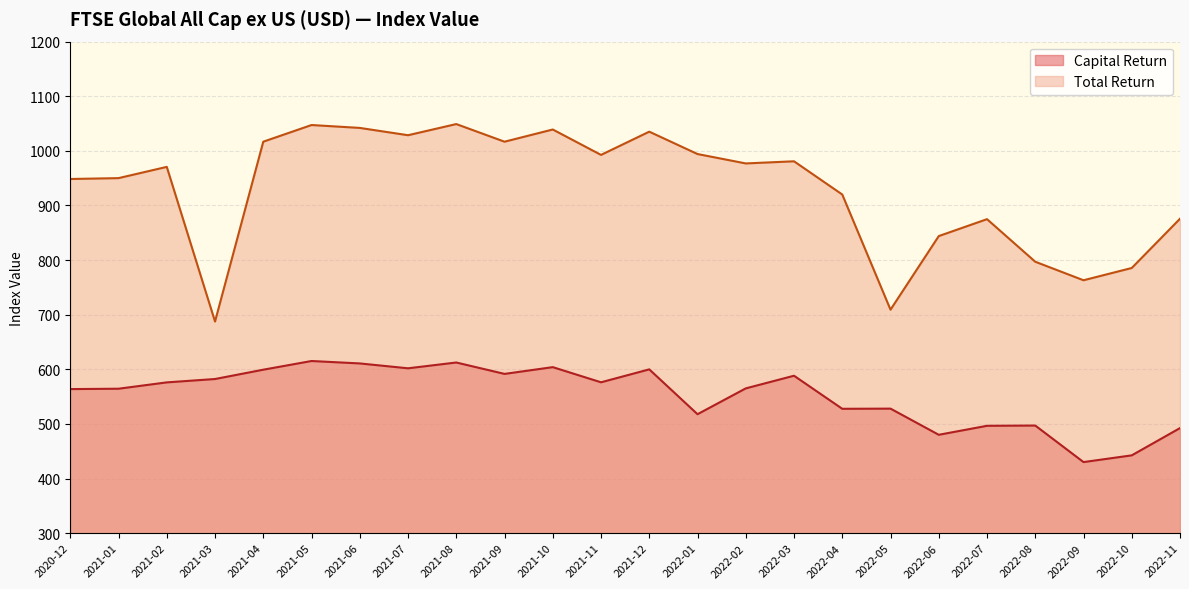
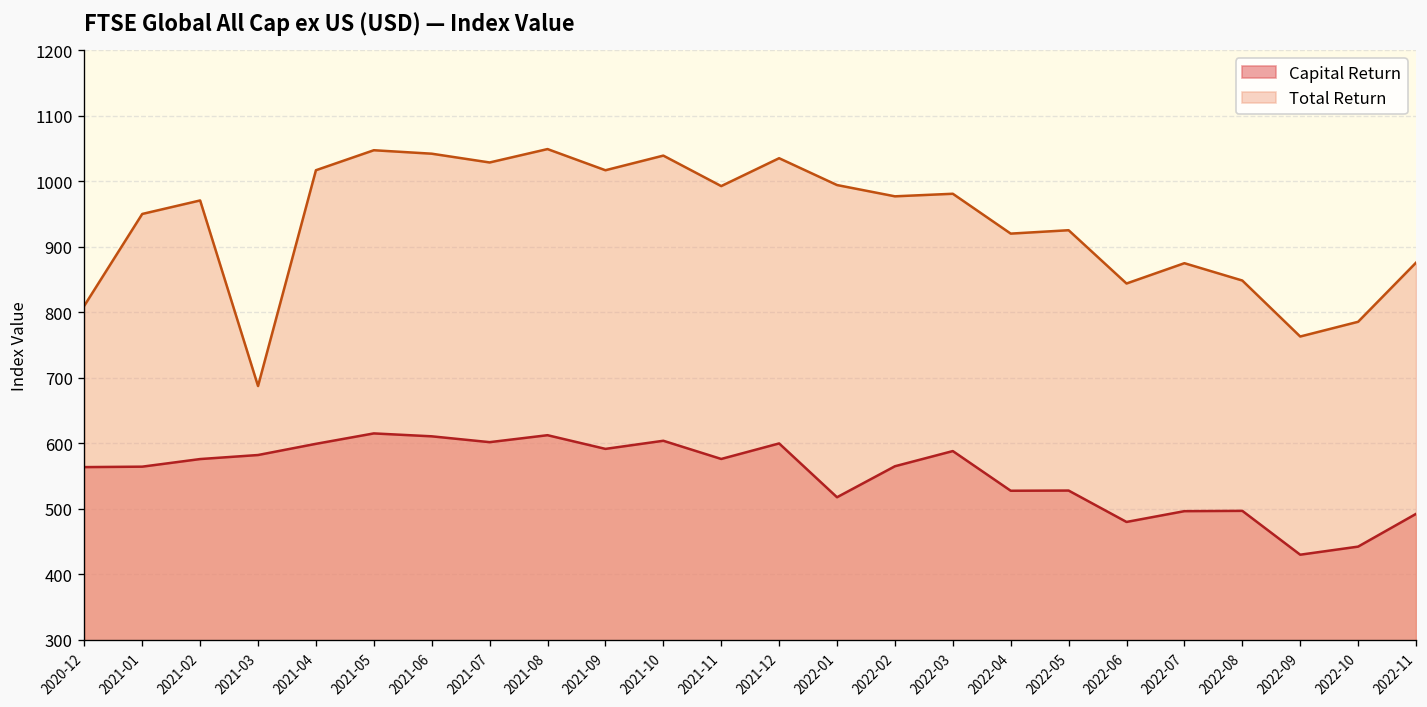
  {
    "Capital Return": {
      "2020-12": 560,
      "2021-01": 560,
      "2021-02": 580,
      "2021-03": 580,
      "2021-04": 600,
      "2021-05": 620,
      "2021-06": 610,
      "2021-07": 600,
      "2021-08": 610,
      "2021-09": 590,
      "2021-10": 600,
      "2021-11": 580,
      "2021-12": 600,
      "2022-01": 520,
      "2022-02": 570,
      "2022-03": 590,
      "2022-04": 530,
      "2022-05": 530,
      "2022-06": 480,
      "2022-07": 500,
      "2022-08": 500,
      "2022-09": 430,
      "2022-10": 440,
      "2022-11": 490
    },
    "Total Return": {
-     "2020-12": 950,
+     "2020-12": 810,
      "2021-01": 950,
      "2021-02": 970,
      "2021-03": 690,
      "2021-04": 1020,
      "2021-05": 1050,
      "2021-06": 1040,
      "2021-07": 1030,
      "2021-08": 1050,
      "2021-09": 1020,
      "2021-10": 1040,
      "2021-11": 990,
      "2021-12": 1040,
      "2022-01": 990,
      "2022-02": 980,
      "2022-03": 980,
      "2022-04": 920,
-     "2022-05": 710,
+     "2022-05": 930,
      "2022-06": 840,
      "2022-07": 870,
-     "2022-08": 800,
+     "2022-08": 850,
      "2022-09": 760,
      "2022-10": 790,
      "2022-11": 880
    }
  }
